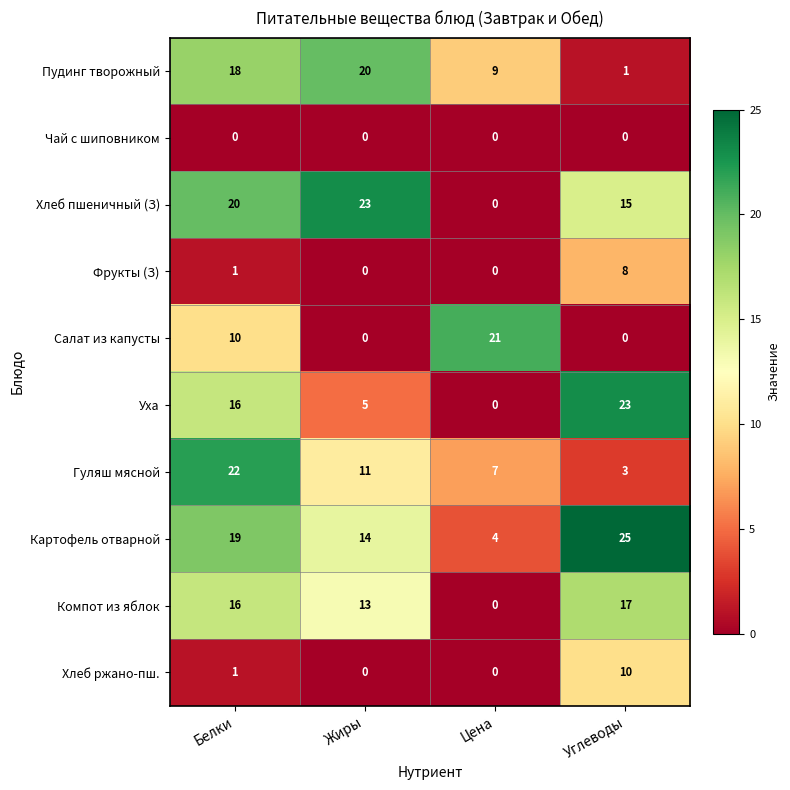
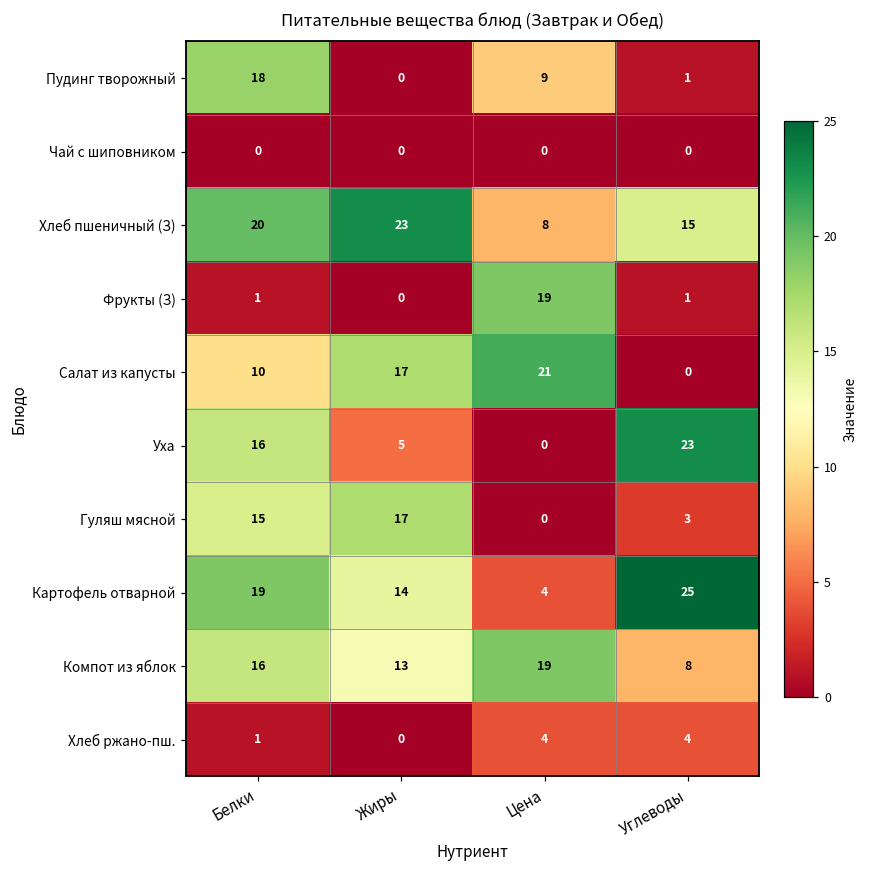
  {
    "Пудинг творожный": {
      "Белки": 18,
-     "Жиры": 20,
+     "Жиры": 0,
      "Цена": 9,
      "Углеводы": 1
    },
    "Чай с шиповником": {
      "Белки": 0,
      "Жиры": 0,
      "Цена": 0,
      "Углеводы": 0
    },
    "Хлеб пшеничный (З)": {
      "Белки": 20,
      "Жиры": 23,
-     "Цена": 0,
+     "Цена": 8,
      "Углеводы": 15
    },
    "Фрукты (З)": {
      "Белки": 1,
      "Жиры": 0,
-     "Цена": 0,
-     "Углеводы": 8
+     "Цена": 19,
+     "Углеводы": 1
    },
    "Салат из капусты": {
      "Белки": 10,
-     "Жиры": 0,
+     "Жиры": 17,
      "Цена": 21,
      "Углеводы": 0
    },
    "Уха": {
      "Белки": 16,
      "Жиры": 5,
      "Цена": 0,
      "Углеводы": 23
    },
    "Гуляш мясной": {
-     "Белки": 22,
-     "Жиры": 11,
-     "Цена": 7,
+     "Белки": 15,
+     "Жиры": 17,
+     "Цена": 0,
      "Углеводы": 3
    },
    "Картофель отварной": {
      "Белки": 19,
      "Жиры": 14,
      "Цена": 4,
      "Углеводы": 25
    },
    "Компот из яблок": {
      "Белки": 16,
      "Жиры": 13,
-     "Цена": 0,
-     "Углеводы": 17
+     "Цена": 19,
+     "Углеводы": 8
    },
    "Хлеб ржано-пш.": {
      "Белки": 1,
      "Жиры": 0,
-     "Цена": 0,
-     "Углеводы": 10
+     "Цена": 4,
+     "Углеводы": 4
    }
  }
